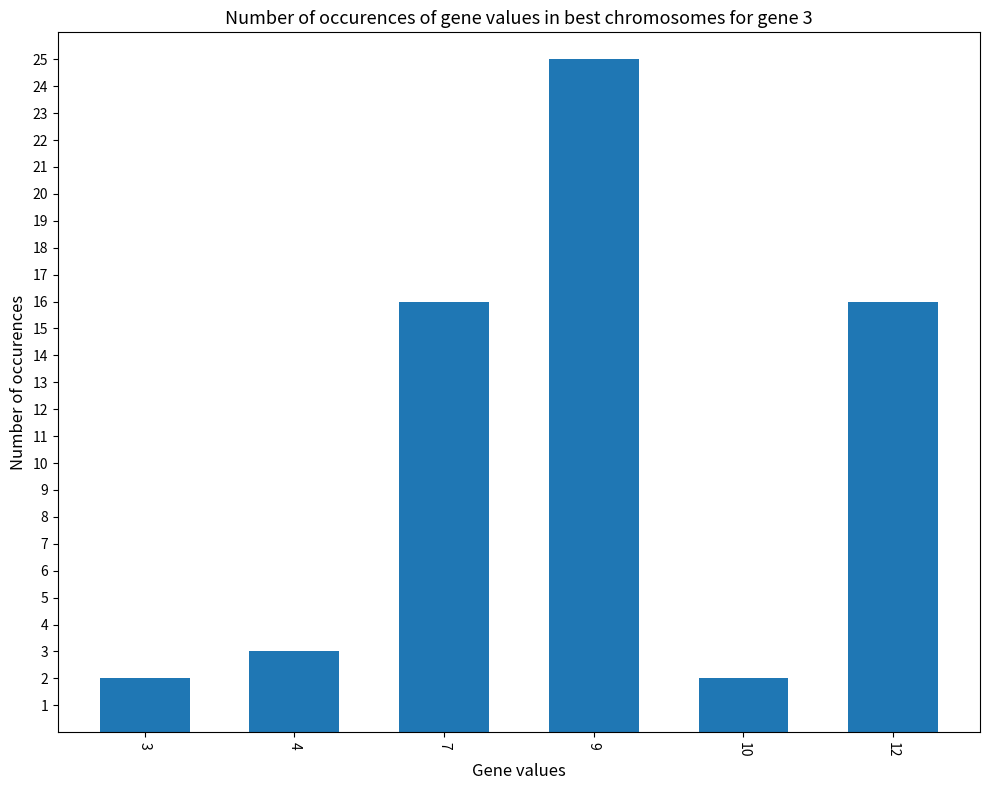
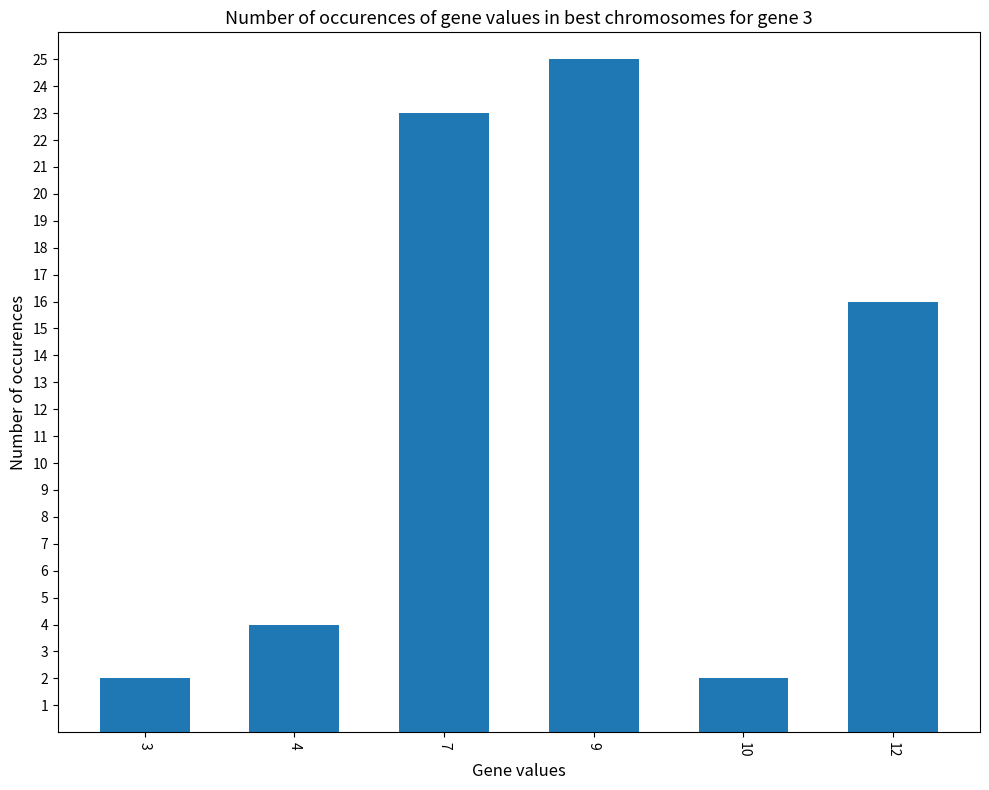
  {
    "3": 2,
-   "4": 3,
-   "7": 16,
+   "4": 4,
+   "7": 23,
    "9": 25,
    "10": 2,
    "12": 16
  }
